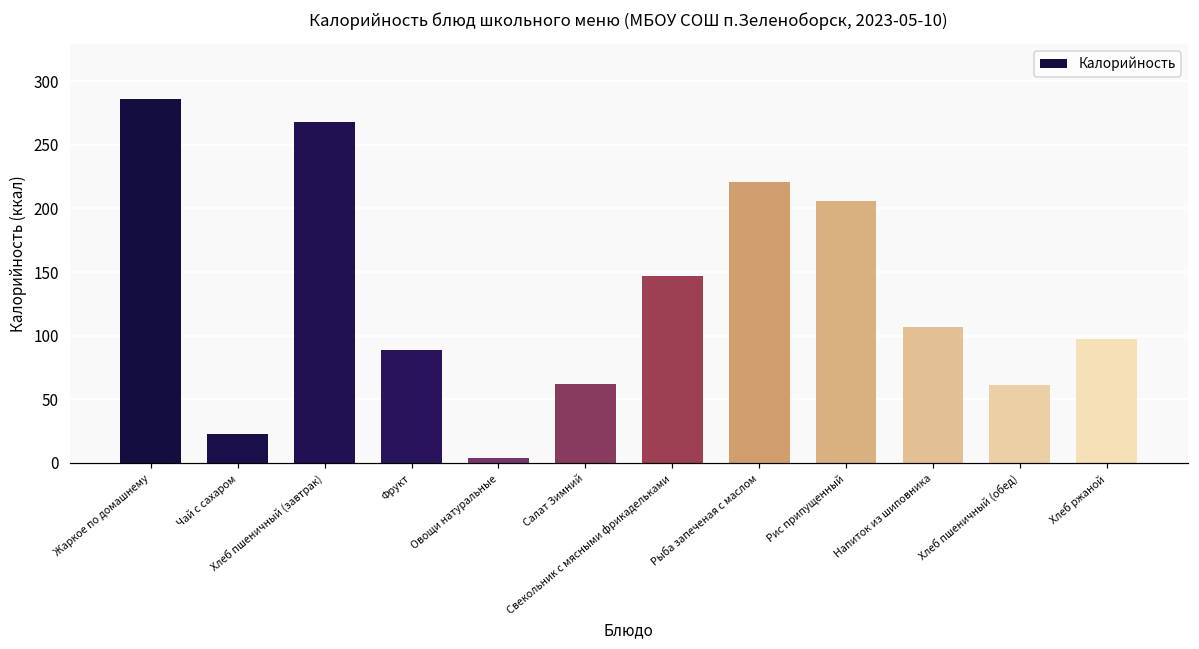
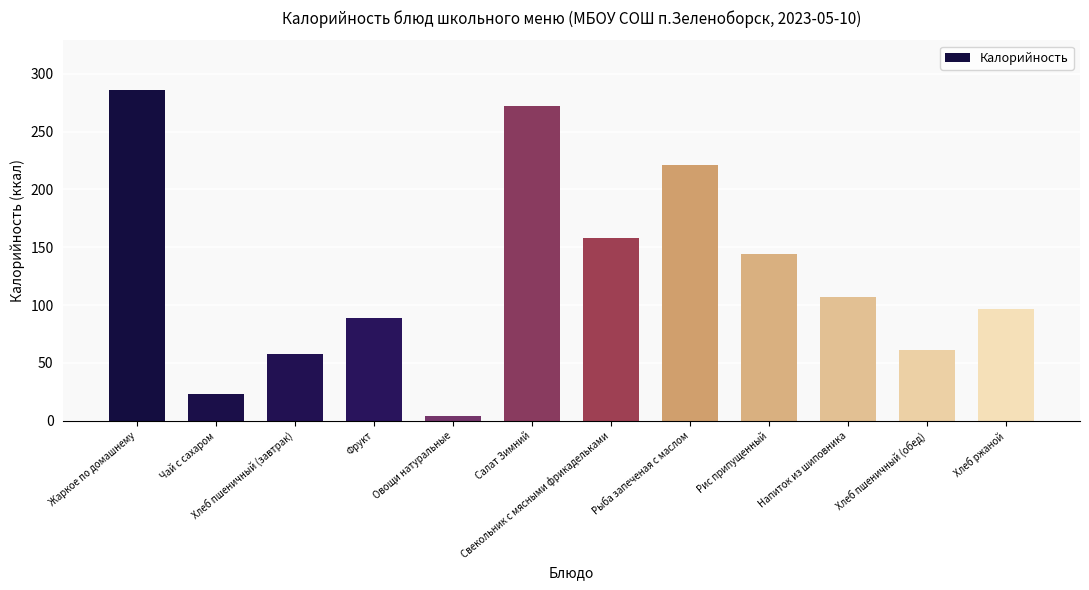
  {
    "Жаркое по домашнему": 286,
    "Чай с сахаром": 23,
-   "Хлеб пшеничный (завтрак)": 268,
+   "Хлеб пшеничный (завтрак)": 58,
    "Фрукт": 89,
    "Овощи натуральные": 4,
-   "Салат Зимний": 62,
-   "Свекольник с мясными фрикадельками": 147,
+   "Салат Зимний": 272,
+   "Свекольник с мясными фрикадельками": 158,
    "Рыба запеченая с маслом": 221,
-   "Рис припущенный": 206,
+   "Рис припущенный": 144,
    "Напиток из шиповника": 107,
    "Хлеб пшеничный (обед)": 61,
    "Хлеб ржаной": 97
  }
